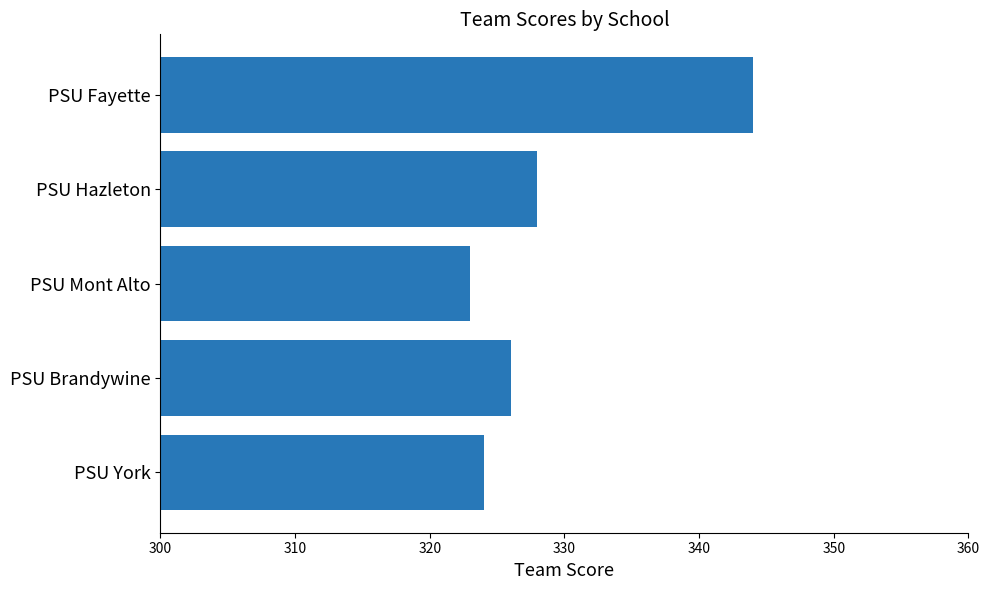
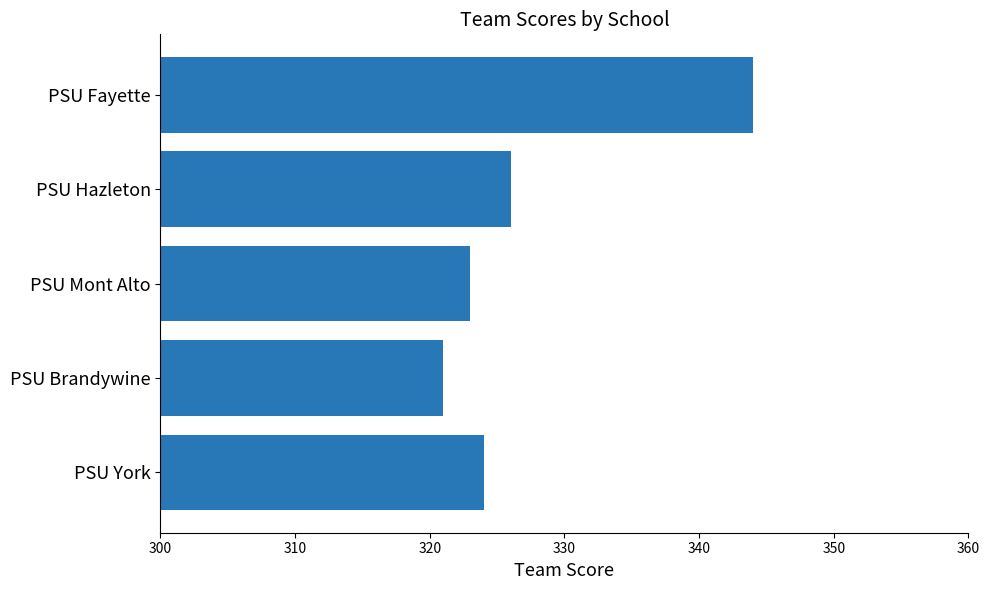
  {
    "PSU Fayette": 344,
-   "PSU Hazleton": 328,
+   "PSU Hazleton": 326,
    "PSU Mont Alto": 323,
-   "PSU Brandywine": 326,
+   "PSU Brandywine": 321,
    "PSU York": 324
  }
